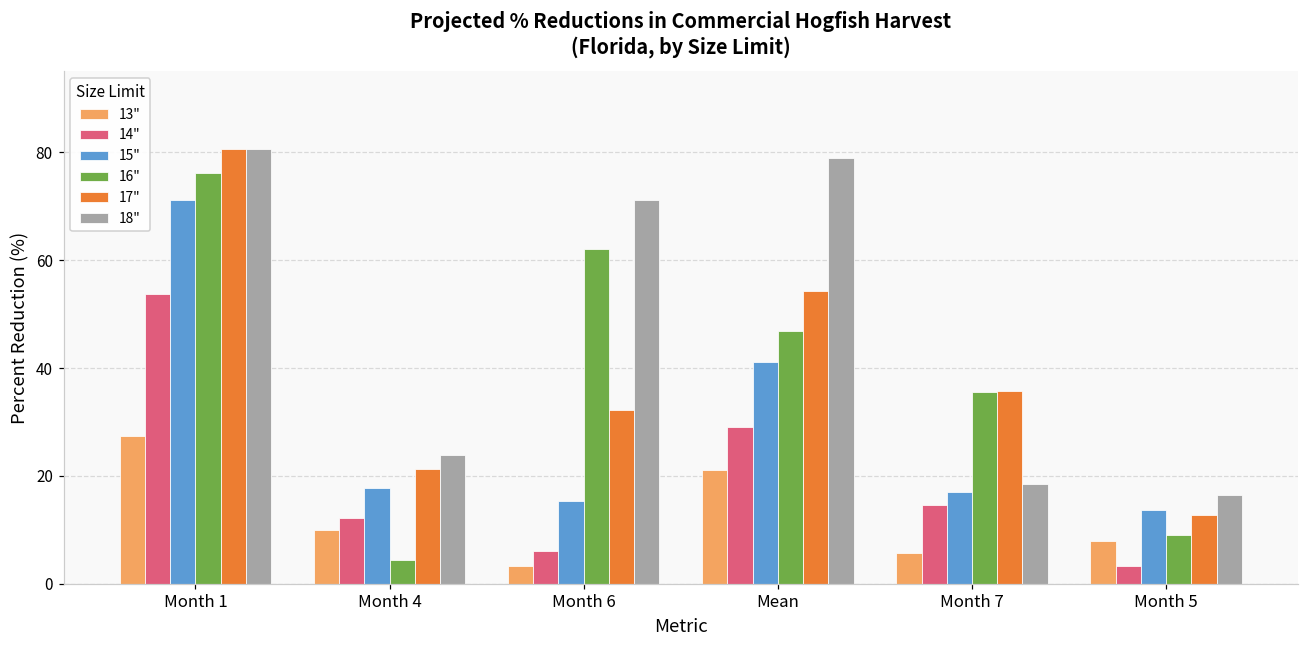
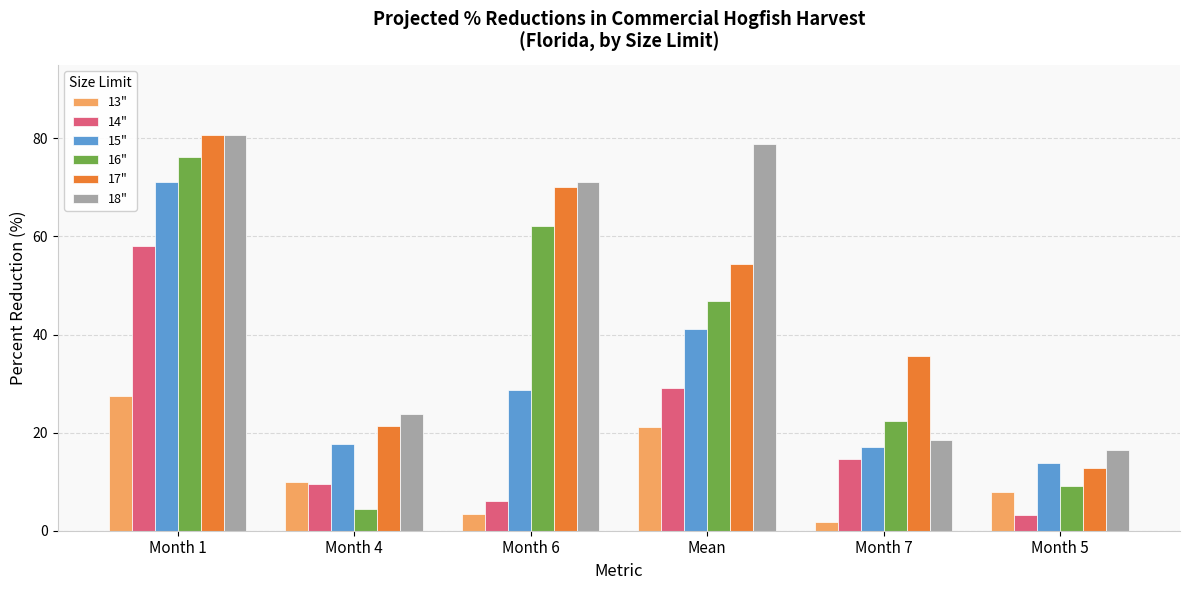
  {
    "13\"": {
      "Month 1": 27,
      "Month 4": 10,
      "Month 6": 3,
      "Mean": 21,
-     "Month 7": 6,
+     "Month 7": 2,
      "Month 5": 8
    },
    "14\"": {
-     "Month 1": 54,
-     "Month 4": 12,
+     "Month 1": 58,
+     "Month 4": 10,
      "Month 6": 6,
      "Mean": 29,
      "Month 7": 15,
      "Month 5": 3
    },
    "15\"": {
      "Month 1": 71,
      "Month 4": 18,
-     "Month 6": 15,
+     "Month 6": 29,
      "Mean": 41,
      "Month 7": 17,
      "Month 5": 14
    },
    "16\"": {
      "Month 1": 76,
      "Month 4": 4,
      "Month 6": 62,
      "Mean": 47,
-     "Month 7": 36,
+     "Month 7": 22,
      "Month 5": 9
    },
    "17\"": {
      "Month 1": 81,
      "Month 4": 21,
-     "Month 6": 32,
+     "Month 6": 70,
      "Mean": 54,
      "Month 7": 36,
      "Month 5": 13
    },
    "18\"": {
      "Month 1": 81,
      "Month 4": 24,
      "Month 6": 71,
      "Mean": 79,
      "Month 7": 19,
      "Month 5": 16
    }
  }
